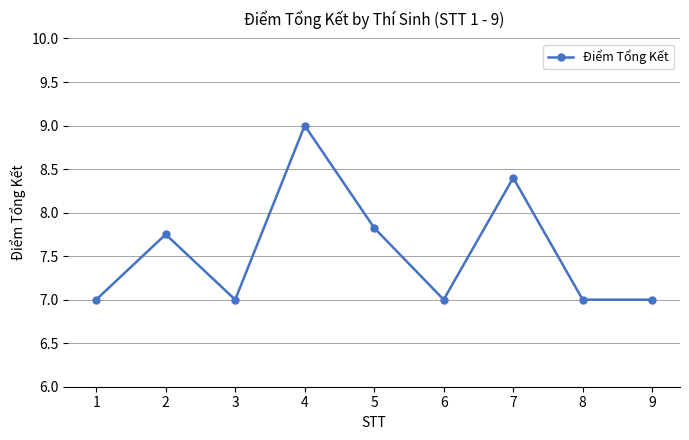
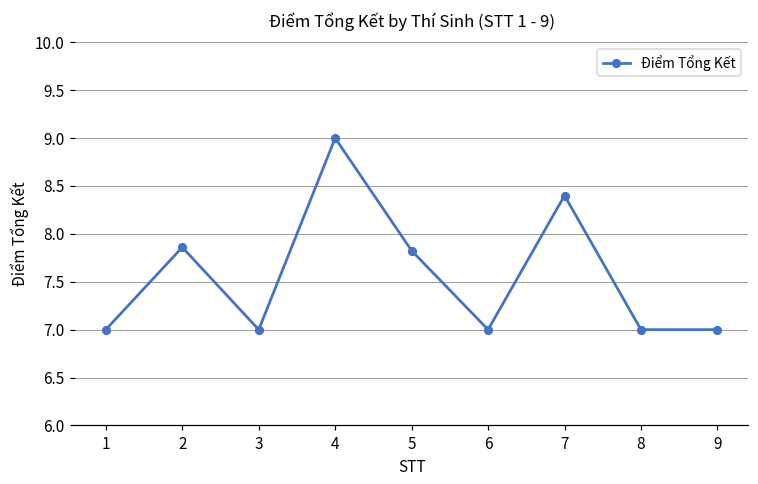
  {
    "1": 7.0,
-   "2": 7.8,
+   "2": 7.9,
    "3": 7.0,
    "4": 9.0,
    "5": 7.8,
    "6": 7.0,
    "7": 8.4,
    "8": 7.0,
    "9": 7.0
  }
